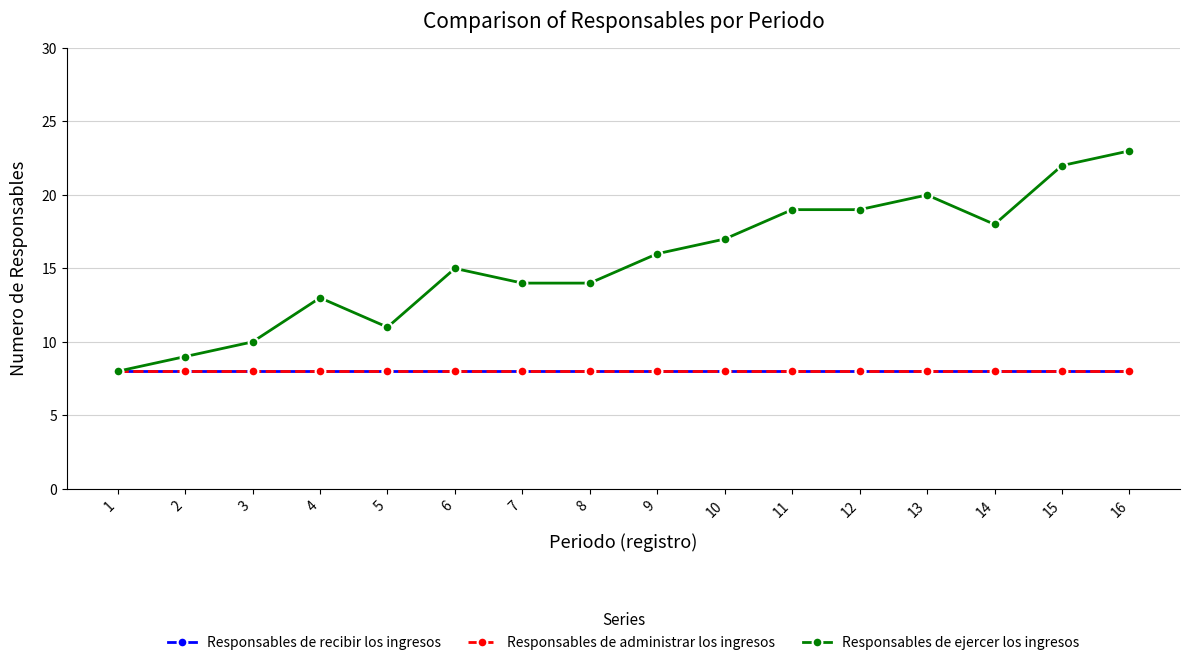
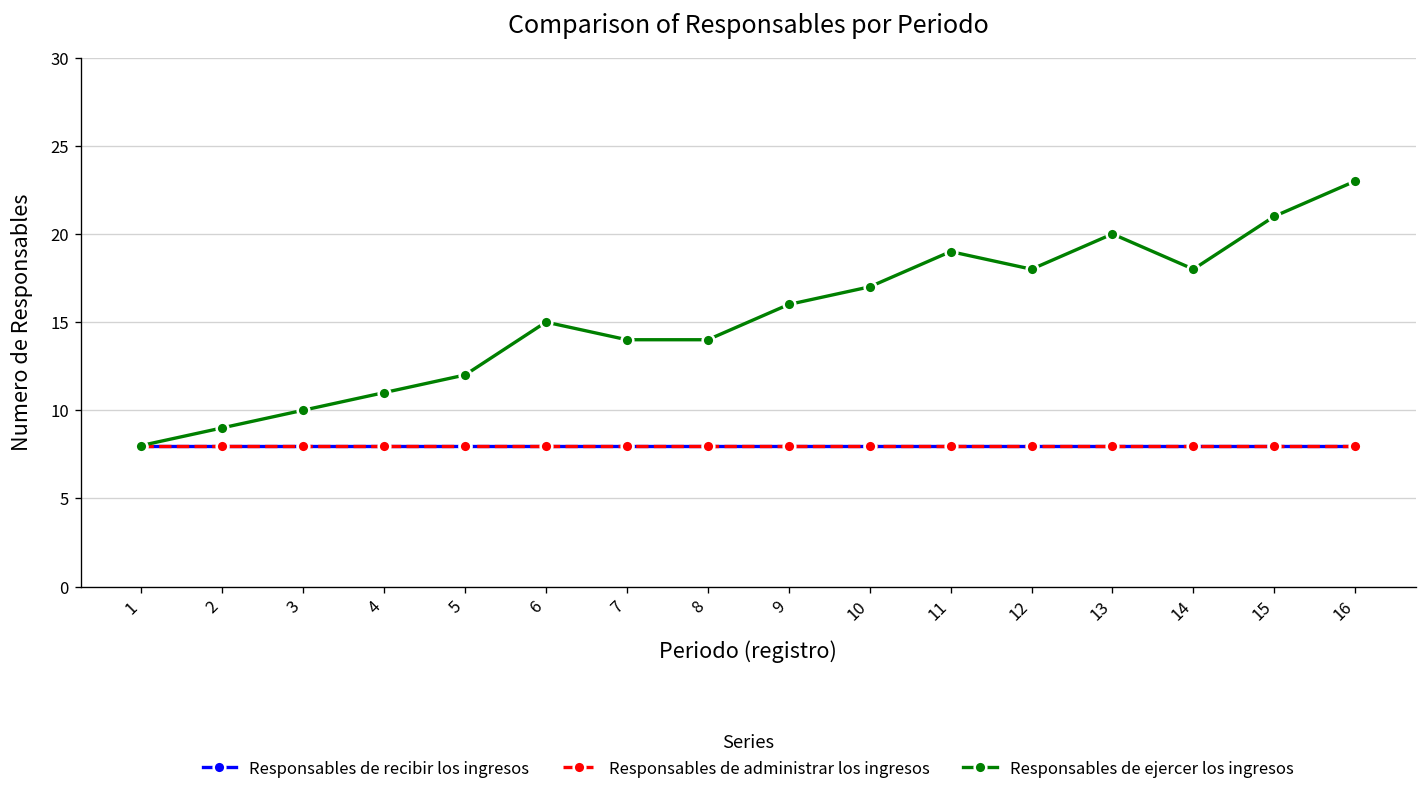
  {
    "Responsables de administrar los ingresos": {
      "2": 8,
      "3": 8,
      "4": 8,
      "5": 8,
      "6": 8,
      "7": 8,
      "8": 8,
      "9": 8,
      "10": 8,
      "11": 8,
      "12": 8,
      "13": 8,
      "14": 8,
      "15": 8,
      "16": 8
    },
    "Responsables de ejercer los ingresos": {
      "2": 9,
      "3": 10,
-     "4": 13,
-     "5": 11,
+     "4": 11,
+     "5": 12,
      "6": 15,
      "7": 14,
      "8": 14,
      "9": 16,
      "10": 17,
      "11": 19,
-     "12": 19,
+     "12": 18,
      "13": 20,
      "14": 18,
-     "15": 22,
+     "15": 21,
      "16": 23
    }
  }
